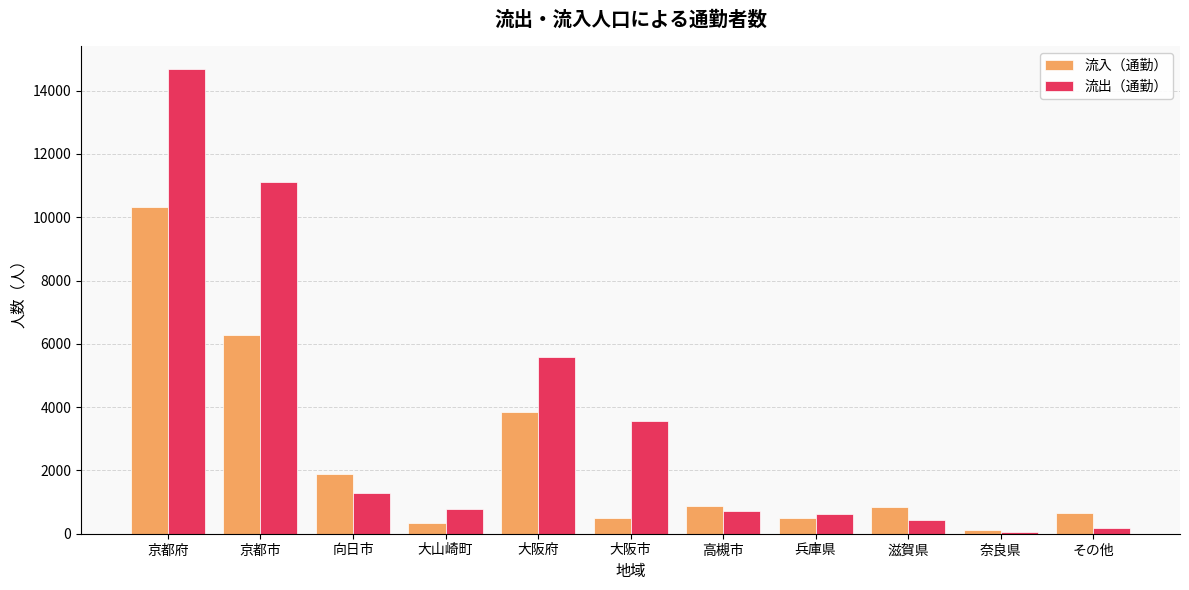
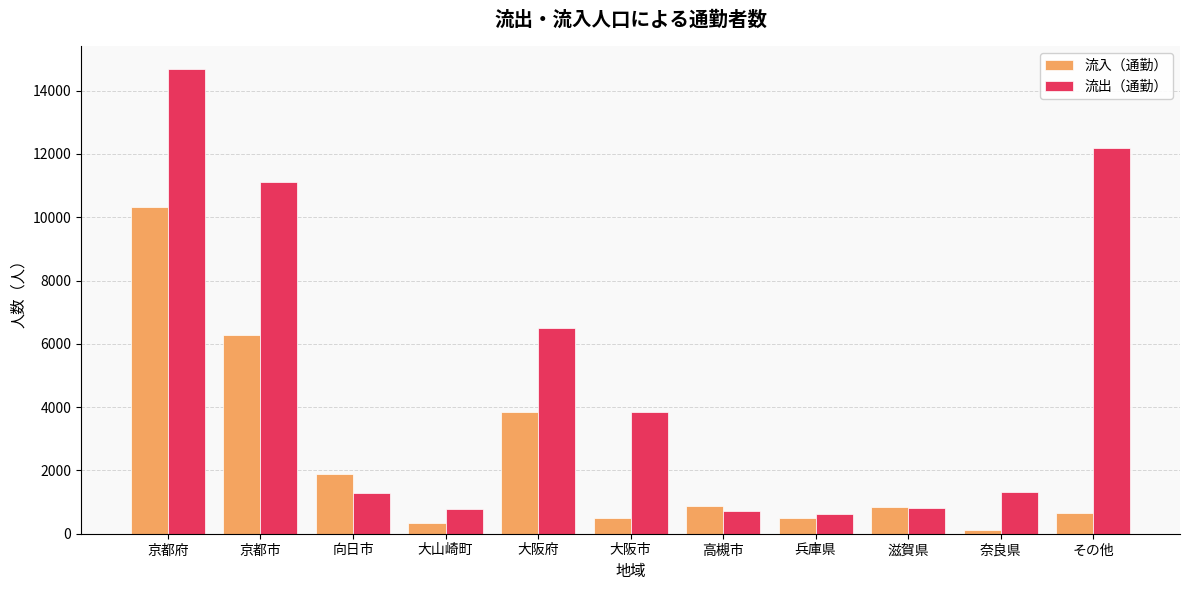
  {
    "流入（通勤）": {
      "京都府": 10300,
      "京都市": 6300,
      "向日市": 1900,
      "大山崎町": 300,
      "大阪府": 3800,
      "大阪市": 500,
      "高槻市": 900,
      "兵庫県": 500,
      "滋賀県": 800,
      "奈良県": 100,
      "その他": 700
    },
    "流出（通勤）": {
      "京都府": 14700,
      "京都市": 11100,
      "向日市": 1300,
      "大山崎町": 800,
-     "大阪府": 5600,
-     "大阪市": 3600,
+     "大阪府": 6500,
+     "大阪市": 3800,
      "高槻市": 700,
      "兵庫県": 600,
-     "滋賀県": 400,
-     "奈良県": 100,
-     "その他": 200
+     "滋賀県": 800,
+     "奈良県": 1300,
+     "その他": 12200
    }
  }
